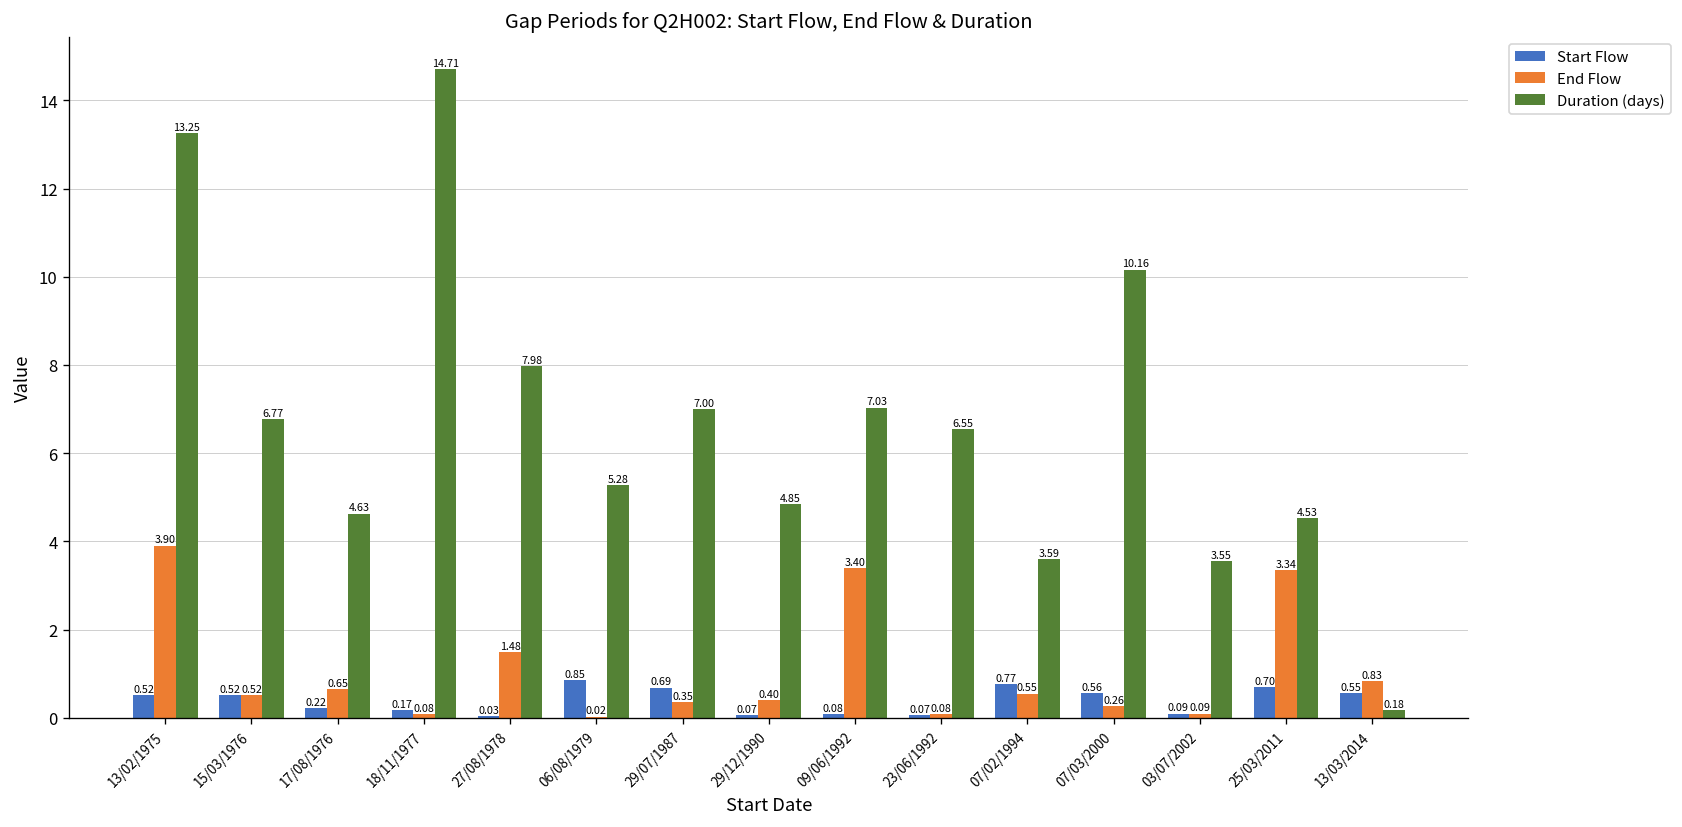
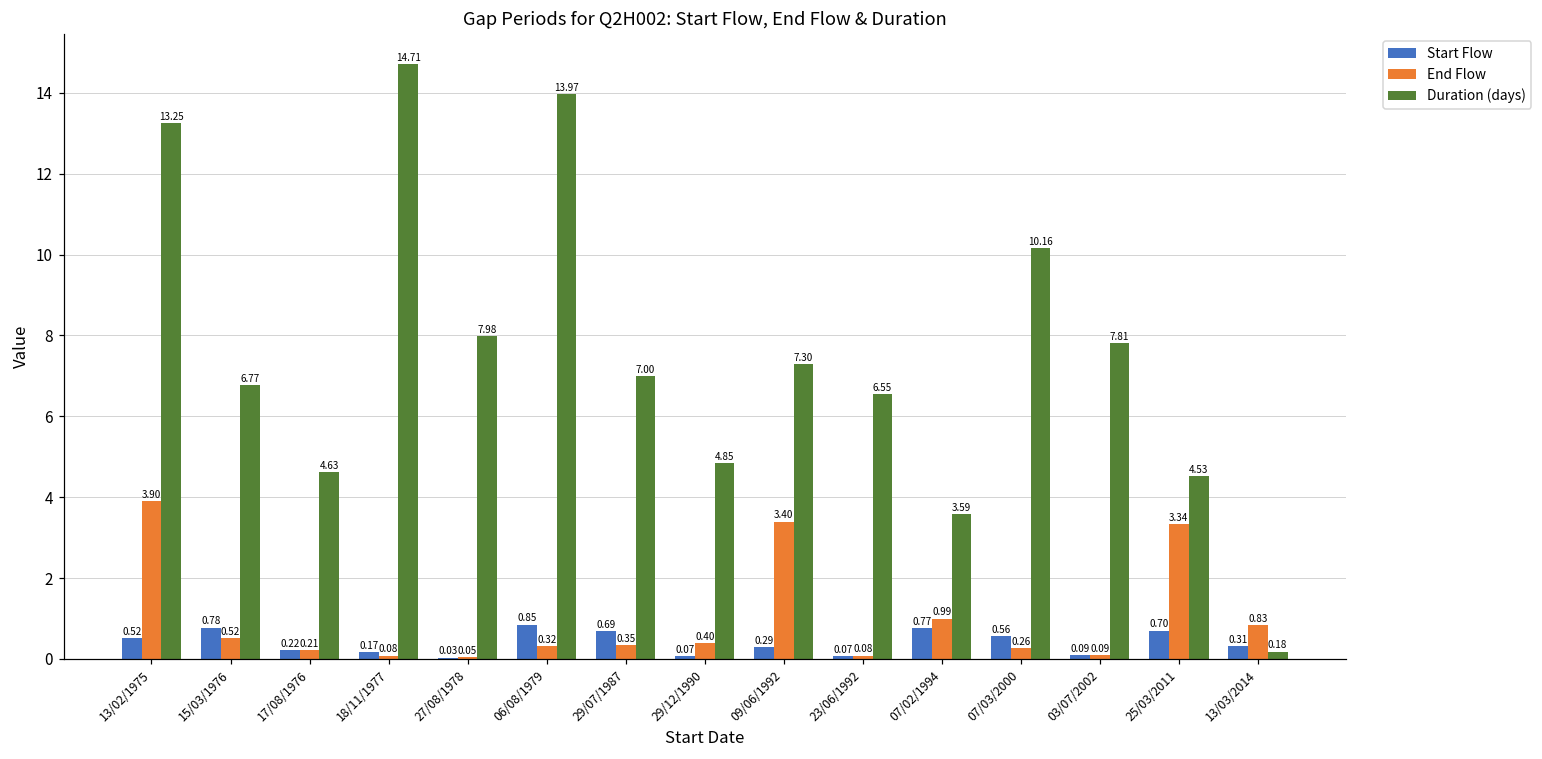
  {
    "Start Flow": {
      "13/02/1975": 0.52,
-     "15/03/1976": 0.52,
+     "15/03/1976": 0.78,
      "17/08/1976": 0.22,
      "18/11/1977": 0.17,
      "27/08/1978": 0.03,
      "06/08/1979": 0.85,
      "29/07/1987": 0.69,
      "29/12/1990": 0.07,
-     "09/06/1992": 0.08,
+     "09/06/1992": 0.29,
      "23/06/1992": 0.07,
      "07/02/1994": 0.77,
      "07/03/2000": 0.56,
      "03/07/2002": 0.09,
      "25/03/2011": 0.70,
-     "13/03/2014": 0.55
+     "13/03/2014": 0.31
    },
    "End Flow": {
      "13/02/1975": 3.90,
      "15/03/1976": 0.52,
-     "17/08/1976": 0.65,
+     "17/08/1976": 0.21,
      "18/11/1977": 0.08,
-     "27/08/1978": 1.48,
-     "06/08/1979": 0.02,
+     "27/08/1978": 0.05,
+     "06/08/1979": 0.32,
      "29/07/1987": 0.35,
      "29/12/1990": 0.40,
      "09/06/1992": 3.40,
      "23/06/1992": 0.08,
-     "07/02/1994": 0.55,
+     "07/02/1994": 0.99,
      "07/03/2000": 0.26,
      "03/07/2002": 0.09,
      "25/03/2011": 3.34,
      "13/03/2014": 0.83
    },
    "Duration (days)": {
      "13/02/1975": 13.25,
      "15/03/1976": 6.77,
      "17/08/1976": 4.63,
      "18/11/1977": 14.71,
      "27/08/1978": 7.98,
-     "06/08/1979": 5.28,
+     "06/08/1979": 13.97,
      "29/07/1987": 7.00,
      "29/12/1990": 4.85,
-     "09/06/1992": 7.03,
+     "09/06/1992": 7.30,
      "23/06/1992": 6.55,
      "07/02/1994": 3.59,
      "07/03/2000": 10.16,
-     "03/07/2002": 3.55,
+     "03/07/2002": 7.81,
      "25/03/2011": 4.53,
      "13/03/2014": 0.18
    }
  }
